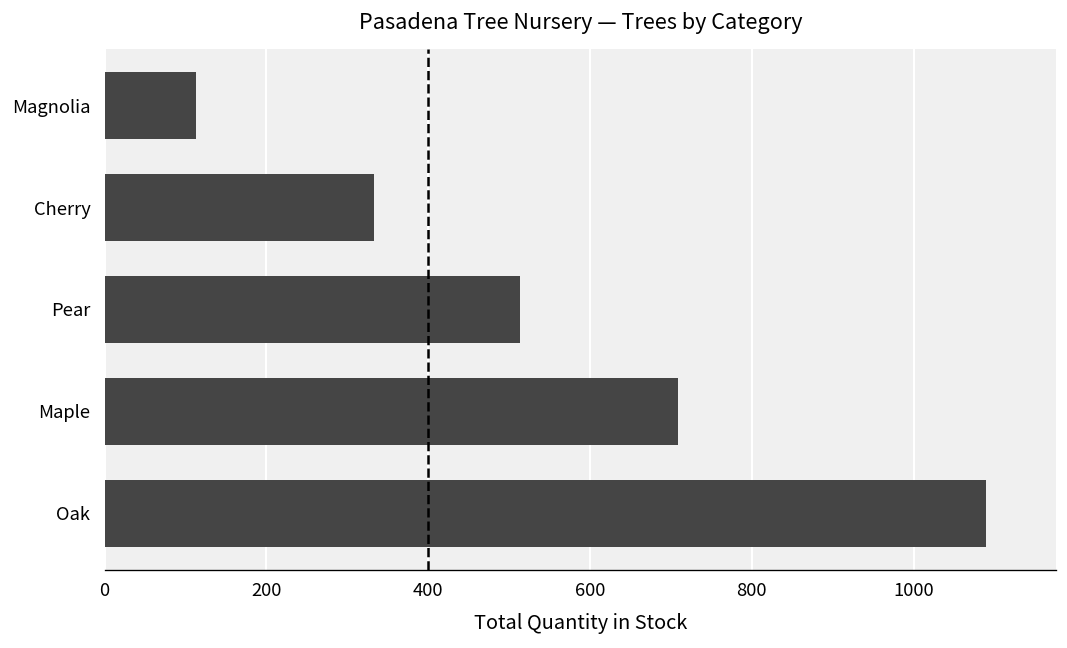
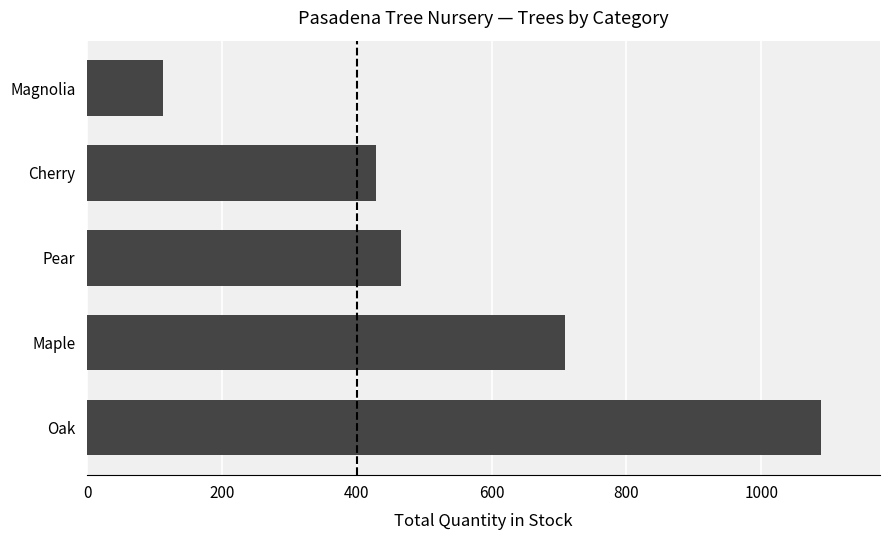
  {
    "Magnolia": 110,
-   "Cherry": 330,
-   "Pear": 510,
+   "Cherry": 430,
+   "Pear": 470,
    "Maple": 710,
    "Oak": 1090
  }
